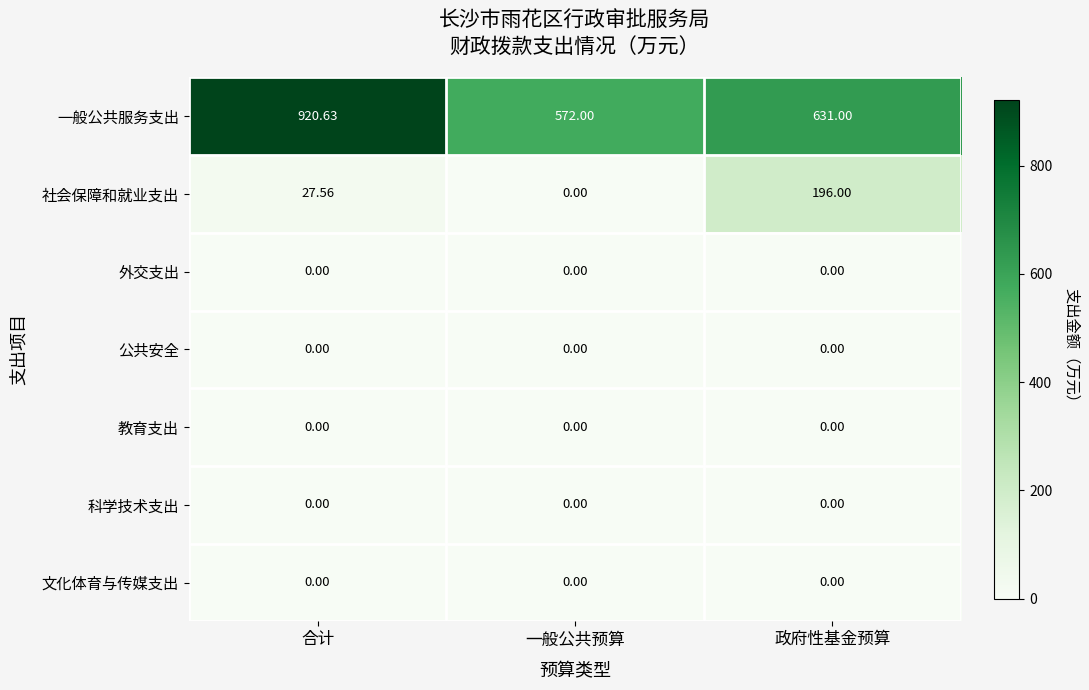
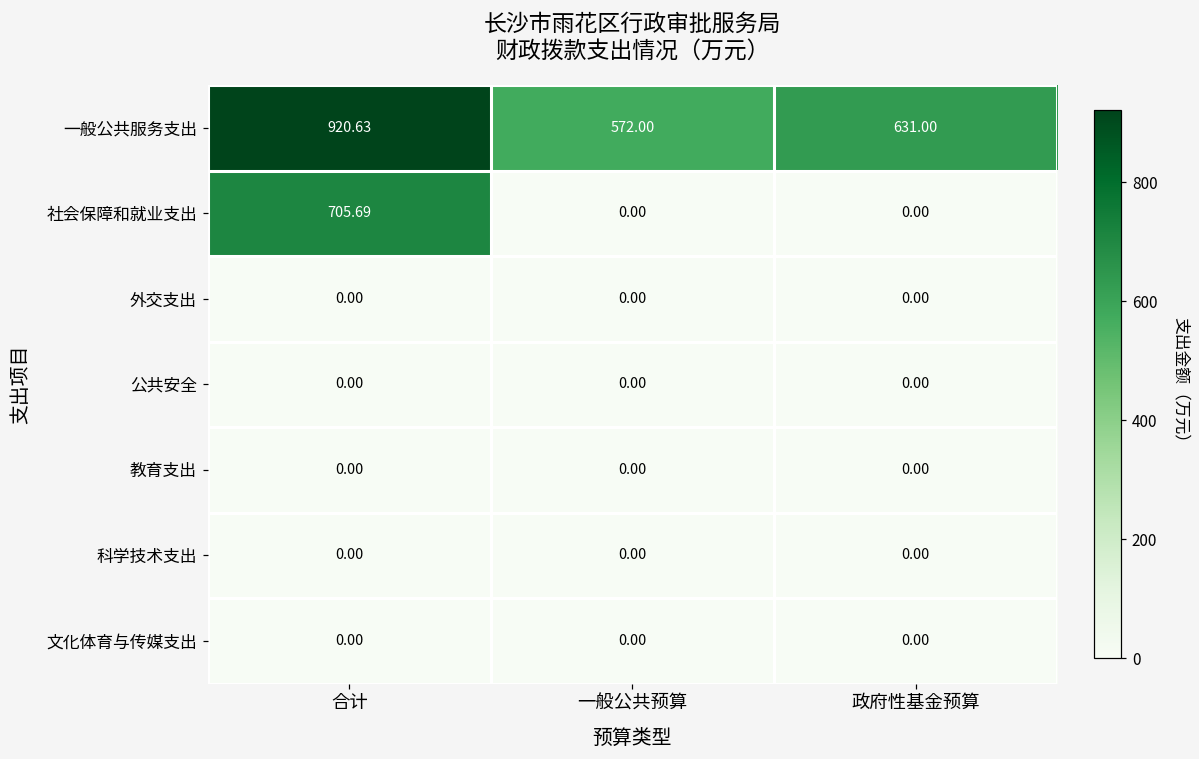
  {
    "一般公共服务支出": {
      "合计": 920.63,
      "一般公共预算": 572.00,
      "政府性基金预算": 631.00
    },
    "社会保障和就业支出": {
-     "合计": 27.56,
+     "合计": 705.69,
      "一般公共预算": 0.00,
-     "政府性基金预算": 196.00
+     "政府性基金预算": 0.00
    },
    "外交支出": {
      "合计": 0.00,
      "一般公共预算": 0.00,
      "政府性基金预算": 0.00
    },
    "公共安全": {
      "合计": 0.00,
      "一般公共预算": 0.00,
      "政府性基金预算": 0.00
    },
    "教育支出": {
      "合计": 0.00,
      "一般公共预算": 0.00,
      "政府性基金预算": 0.00
    },
    "科学技术支出": {
      "合计": 0.00,
      "一般公共预算": 0.00,
      "政府性基金预算": 0.00
    },
    "文化体育与传媒支出": {
      "合计": 0.00,
      "一般公共预算": 0.00,
      "政府性基金预算": 0.00
    }
  }
